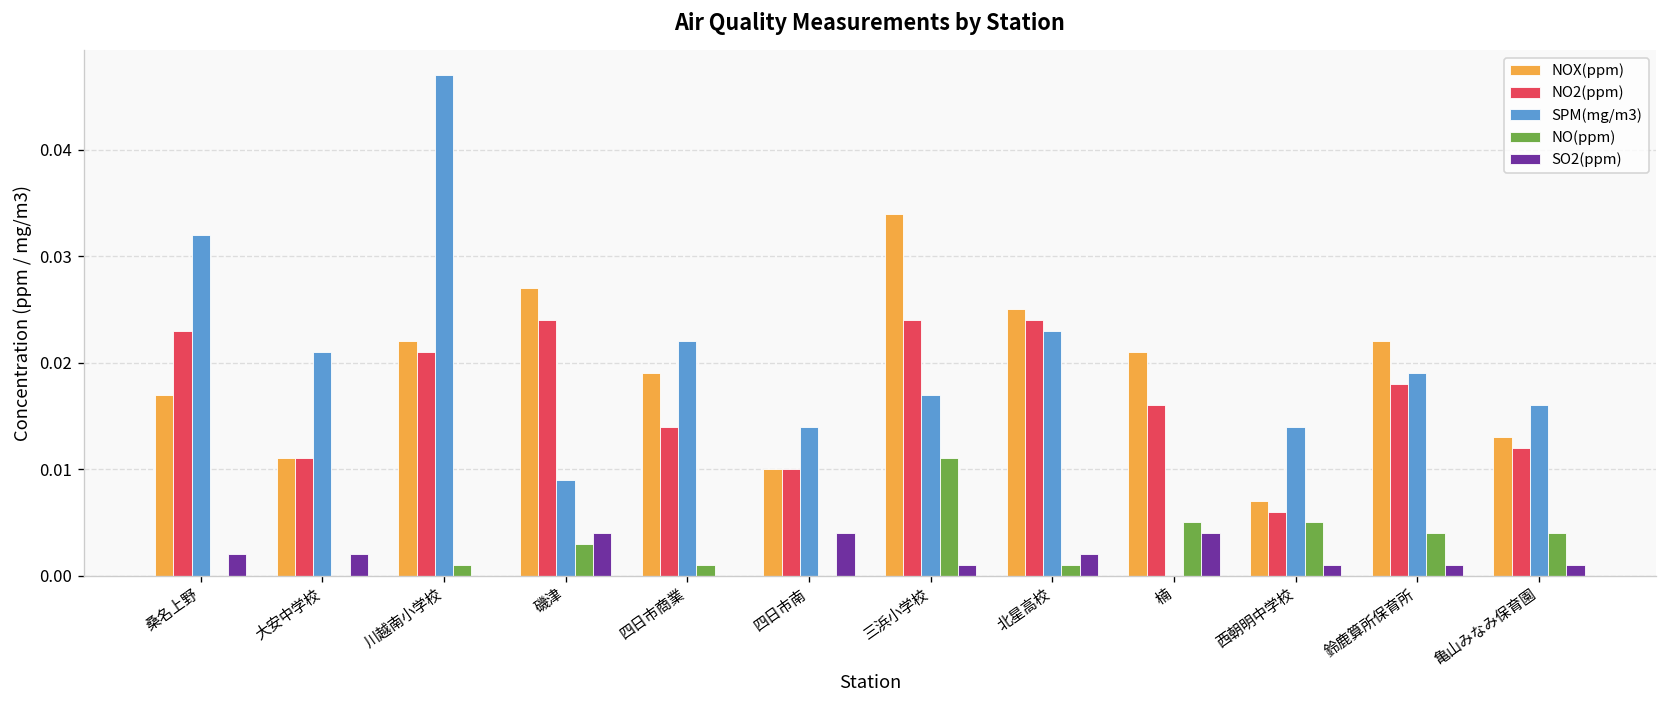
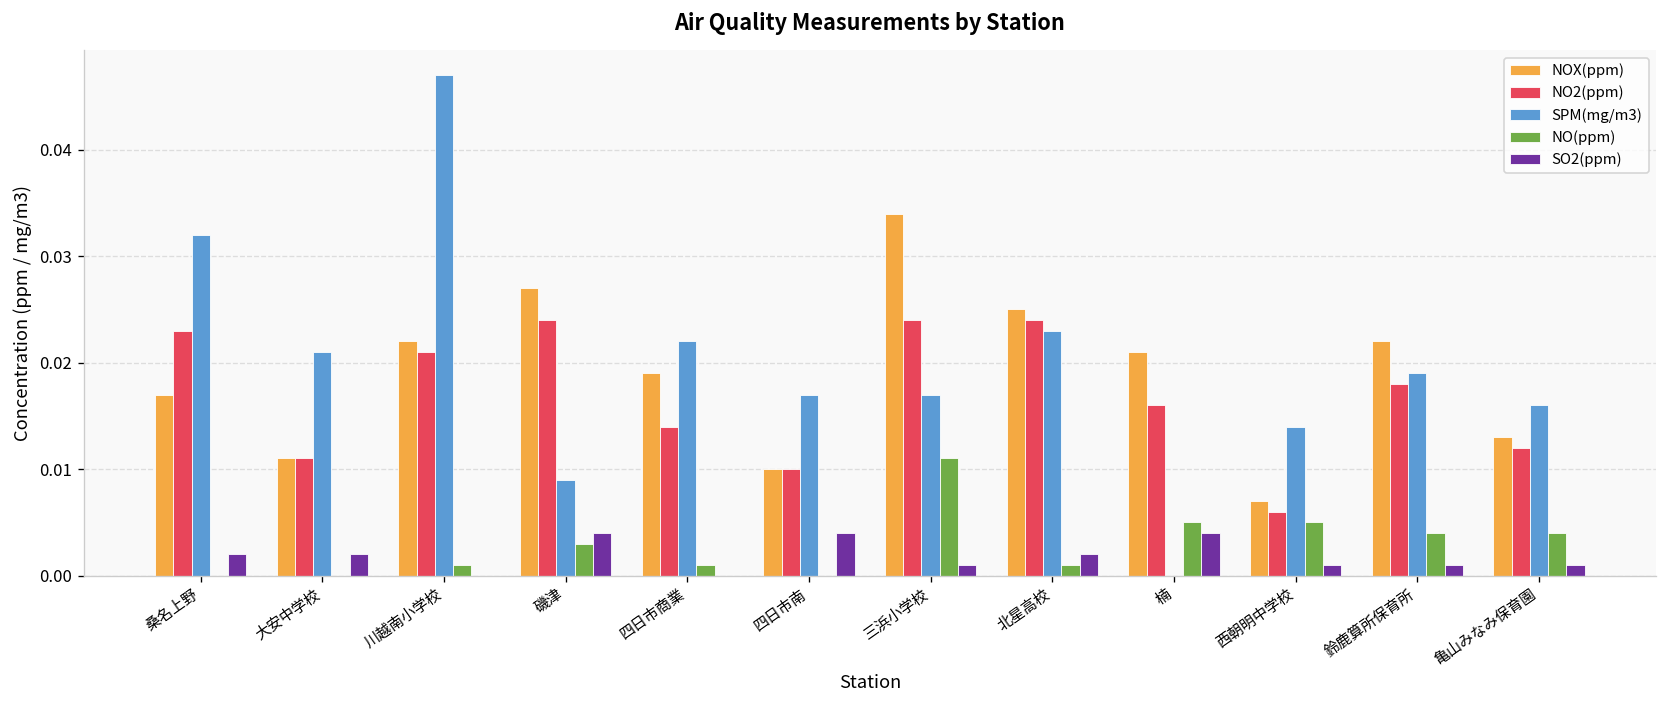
  {
    "NOX(ppm)": {
      "桑名上野": 0.017,
      "大安中学校": 0.011,
      "川越南小学校": 0.022,
      "磯津": 0.027,
      "四日市商業": 0.019,
      "四日市南": 0.010,
      "三浜小学校": 0.034,
      "北星高校": 0.025,
      "楠": 0.021,
      "西朝明中学校": 0.007,
      "鈴鹿算所保育所": 0.022,
      "亀山みなみ保育園": 0.013
    },
    "NO2(ppm)": {
      "桑名上野": 0.023,
      "大安中学校": 0.011,
      "川越南小学校": 0.021,
      "磯津": 0.024,
      "四日市商業": 0.014,
      "四日市南": 0.010,
      "三浜小学校": 0.024,
      "北星高校": 0.024,
      "楠": 0.016,
      "西朝明中学校": 0.006,
      "鈴鹿算所保育所": 0.018,
      "亀山みなみ保育園": 0.012
    },
    "SPM(mg/m3)": {
      "桑名上野": 0.032,
      "大安中学校": 0.021,
      "川越南小学校": 0.047,
      "磯津": 0.009,
      "四日市商業": 0.022,
-     "四日市南": 0.014,
+     "四日市南": 0.017,
      "三浜小学校": 0.017,
      "北星高校": 0.023,
      "楠": 0.000,
      "西朝明中学校": 0.014,
      "鈴鹿算所保育所": 0.019,
      "亀山みなみ保育園": 0.016
    },
    "NO(ppm)": {
      "桑名上野": 0.000,
      "大安中学校": 0.000,
      "川越南小学校": 0.001,
      "磯津": 0.003,
      "四日市商業": 0.001,
      "四日市南": 0.000,
      "三浜小学校": 0.011,
      "北星高校": 0.001,
      "楠": 0.005,
      "西朝明中学校": 0.005,
      "鈴鹿算所保育所": 0.004,
      "亀山みなみ保育園": 0.004
    },
    "SO2(ppm)": {
      "桑名上野": 0.002,
      "大安中学校": 0.002,
      "川越南小学校": 0.000,
      "磯津": 0.004,
      "四日市商業": 0.000,
      "四日市南": 0.004,
      "三浜小学校": 0.001,
      "北星高校": 0.002,
      "楠": 0.004,
      "西朝明中学校": 0.001,
      "鈴鹿算所保育所": 0.001,
      "亀山みなみ保育園": 0.001
    }
  }
